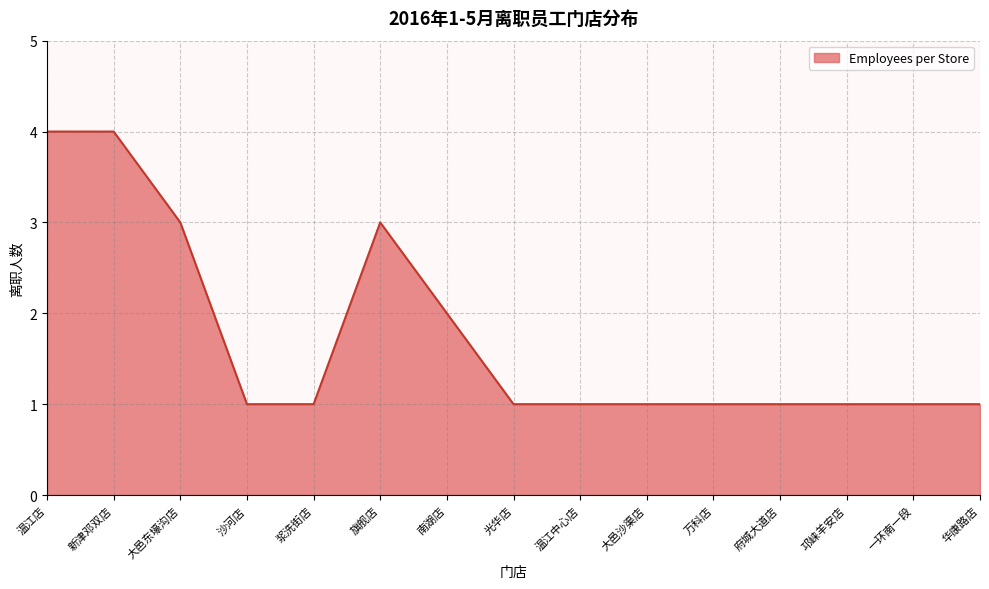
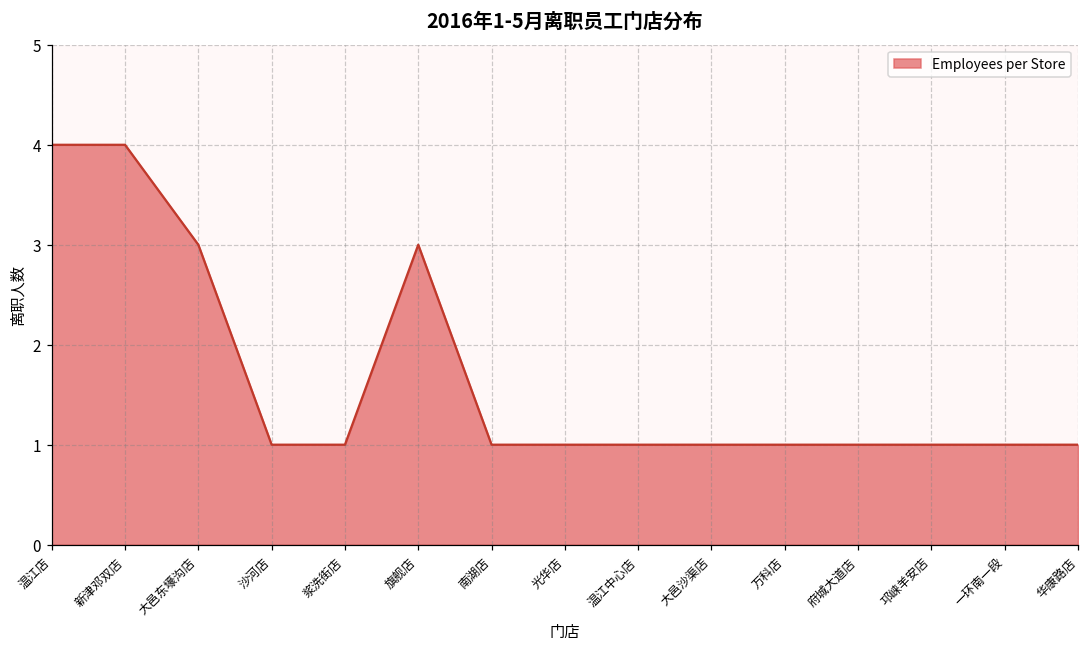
  {
    "温江店": 4,
    "新津邓双店": 4,
    "大邑东壕沟店": 3,
    "沙河店": 1,
    "浆洗街店": 1,
    "旗舰店": 3,
-   "南湖店": 2,
+   "南湖店": 1,
    "光华店": 1,
    "温江中心店": 1,
    "大邑沙渠店": 1,
    "万科店": 1,
    "府城大道店": 1,
    "邛崃羊安店": 1,
    "一环南一段": 1,
    "华康路店": 1
  }
